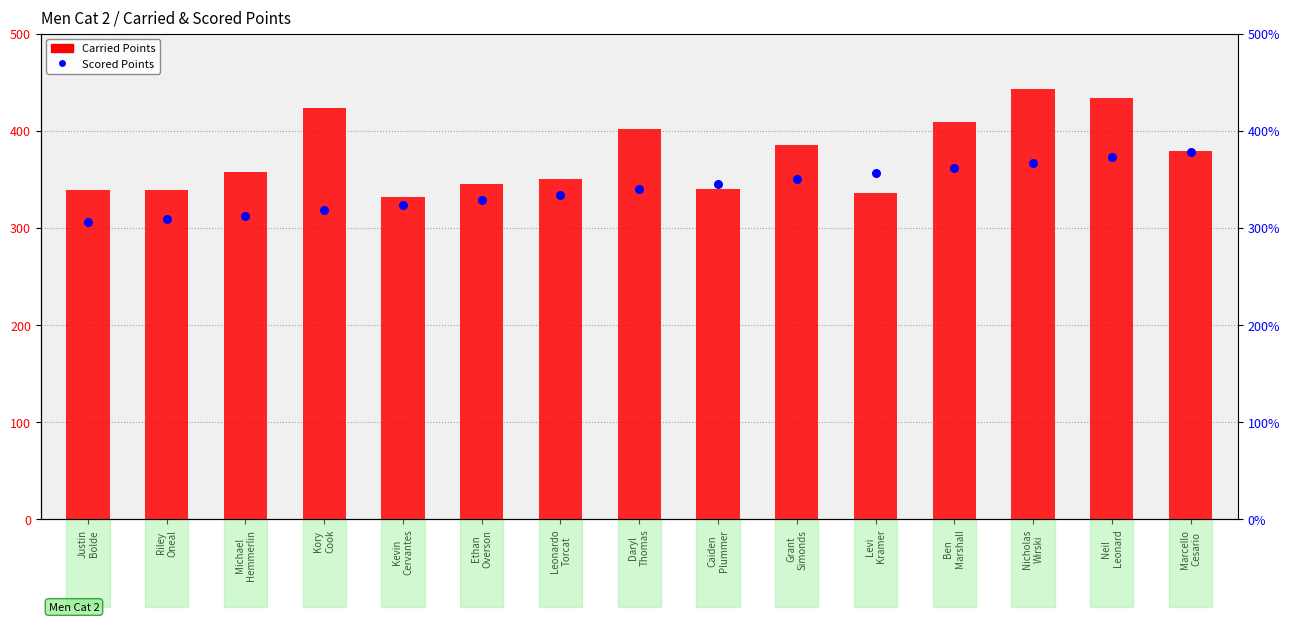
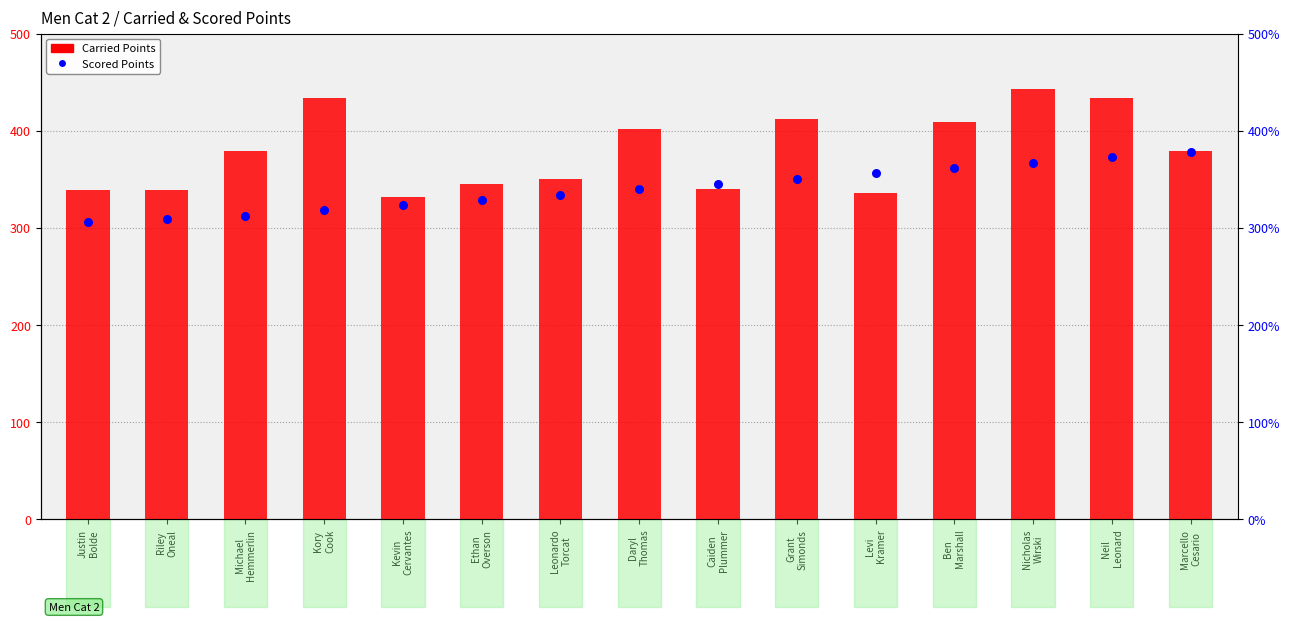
  {
    "Carried Points": {
      "Justin Bolde": 340,
      "Riley Oneal": 340,
-     "Michael Hemmerlin": 360,
-     "Kory Cook": 420,
+     "Michael Hemmerlin": 380,
+     "Kory Cook": 430,
      "Kevin Cervantes": 330,
      "Ethan Overson": 350,
      "Leonardo Torcat": 350,
      "Daryl Thomas": 400,
      "Caiden Plummer": 340,
-     "Grant Simonds": 380,
+     "Grant Simonds": 410,
      "Levi Kramer": 340,
      "Ben Marshall": 410,
      "Nicholas Wirski": 440,
      "Neil Leonard": 430,
      "Marcello Cesario": 380
    }
  }
